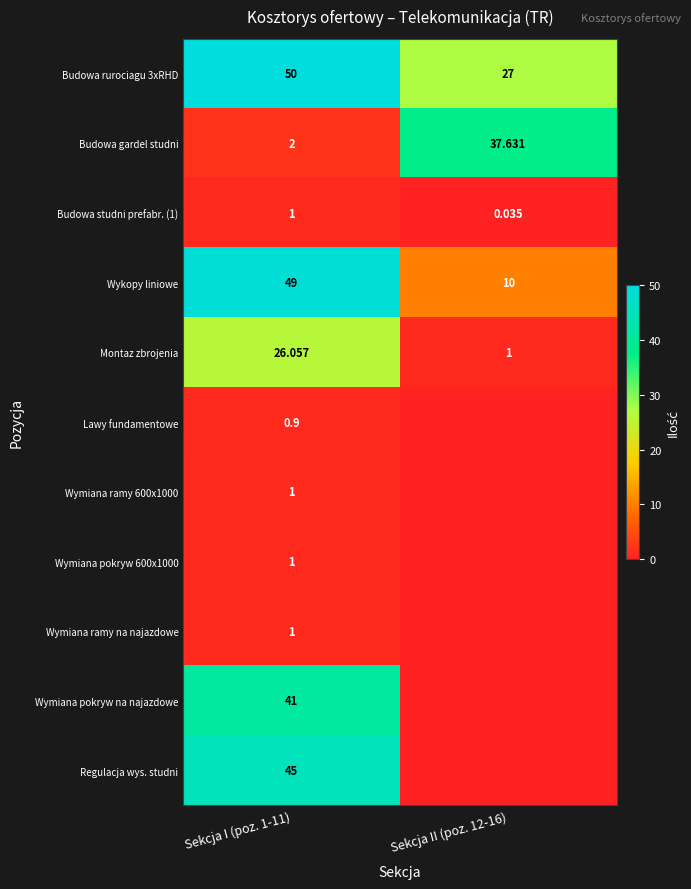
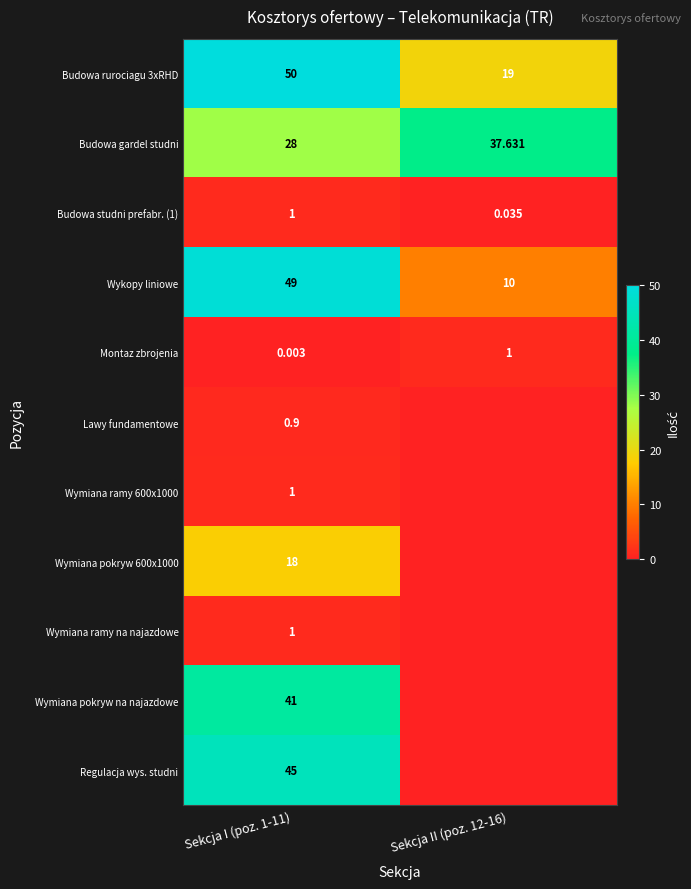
  {
    "Budowa rurociagu 3xRHD": {
      "Sekcja I (poz. 1-11)": 50,
-     "Sekcja II (poz. 12-16)": 27
+     "Sekcja II (poz. 12-16)": 19
    },
    "Budowa gardel studni": {
-     "Sekcja I (poz. 1-11)": 2,
+     "Sekcja I (poz. 1-11)": 28,
      "Sekcja II (poz. 12-16)": 37.631
    },
    "Budowa studni prefabr. (1)": {
      "Sekcja I (poz. 1-11)": 1,
      "Sekcja II (poz. 12-16)": 0.035
    },
    "Wykopy liniowe": {
      "Sekcja I (poz. 1-11)": 49,
      "Sekcja II (poz. 12-16)": 10
    },
    "Montaz zbrojenia": {
-     "Sekcja I (poz. 1-11)": 26.057,
+     "Sekcja I (poz. 1-11)": 0.003,
      "Sekcja II (poz. 12-16)": 1
    },
    "Lawy fundamentowe": {
      "Sekcja I (poz. 1-11)": 0.9
    },
    "Wymiana ramy 600x1000": {
      "Sekcja I (poz. 1-11)": 1
    },
    "Wymiana pokryw 600x1000": {
-     "Sekcja I (poz. 1-11)": 1
+     "Sekcja I (poz. 1-11)": 18
    },
    "Wymiana ramy na najazdowe": {
      "Sekcja I (poz. 1-11)": 1
    },
    "Wymiana pokryw na najazdowe": {
      "Sekcja I (poz. 1-11)": 41
    },
    "Regulacja wys. studni": {
      "Sekcja I (poz. 1-11)": 45
    }
  }
